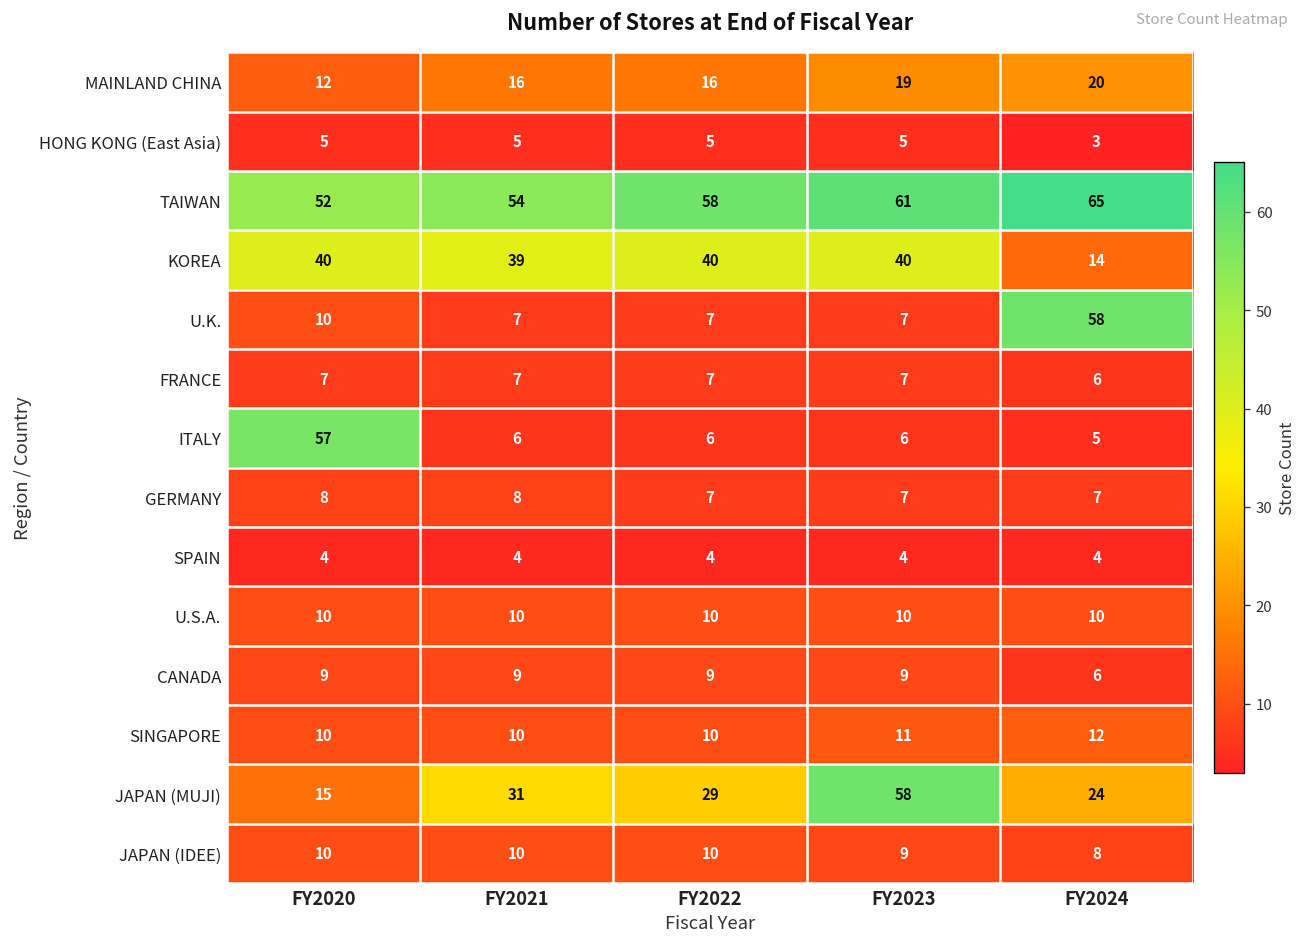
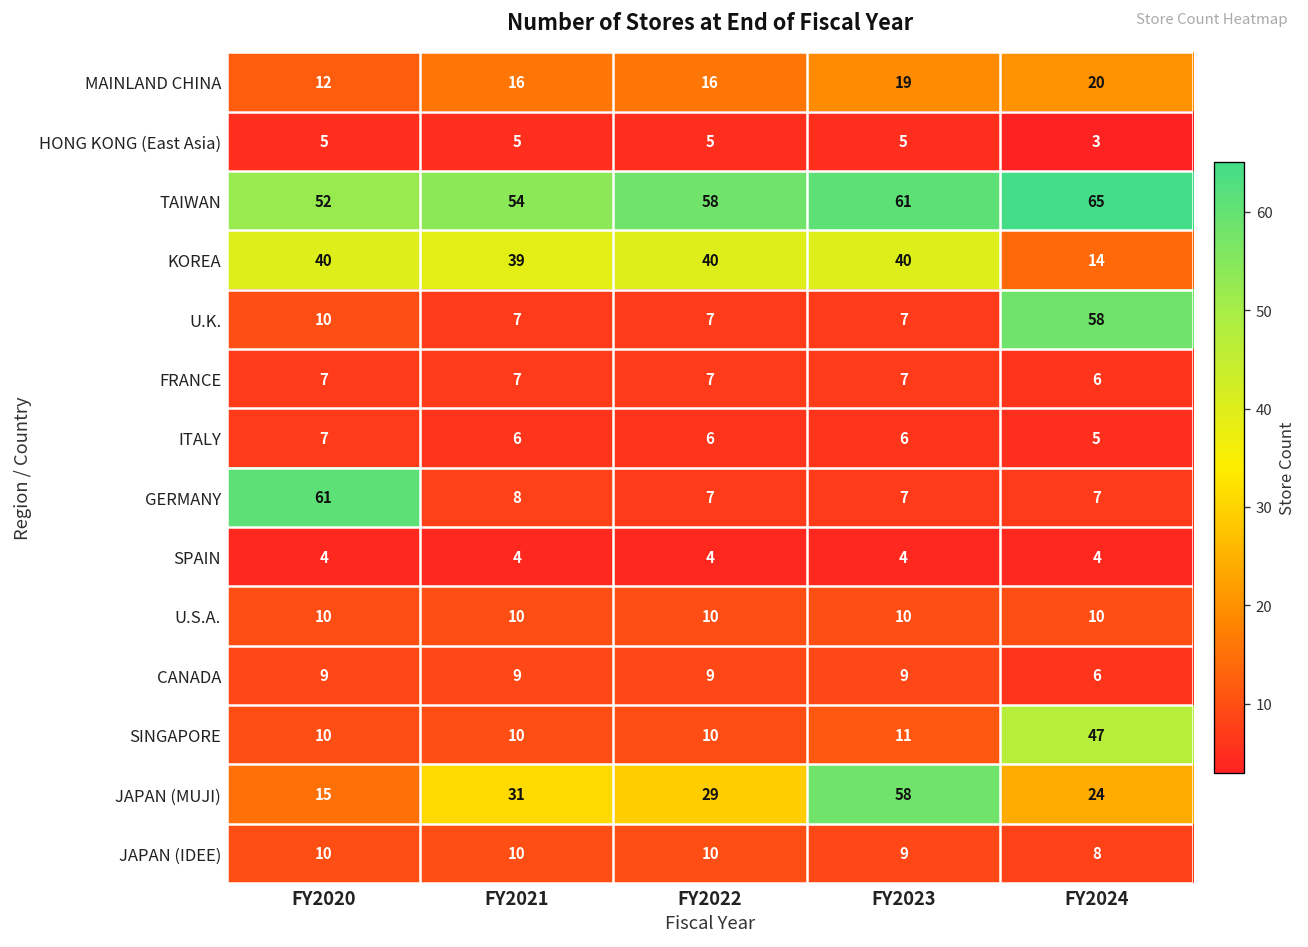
  {
    "MAINLAND CHINA": {
      "FY2020": 12,
      "FY2021": 16,
      "FY2022": 16,
      "FY2023": 19,
      "FY2024": 20
    },
    "HONG KONG (East Asia)": {
      "FY2020": 5,
      "FY2021": 5,
      "FY2022": 5,
      "FY2023": 5,
      "FY2024": 3
    },
    "TAIWAN": {
      "FY2020": 52,
      "FY2021": 54,
      "FY2022": 58,
      "FY2023": 61,
      "FY2024": 65
    },
    "KOREA": {
      "FY2020": 40,
      "FY2021": 39,
      "FY2022": 40,
      "FY2023": 40,
      "FY2024": 14
    },
    "U.K.": {
      "FY2020": 10,
      "FY2021": 7,
      "FY2022": 7,
      "FY2023": 7,
      "FY2024": 58
    },
    "FRANCE": {
      "FY2020": 7,
      "FY2021": 7,
      "FY2022": 7,
      "FY2023": 7,
      "FY2024": 6
    },
    "ITALY": {
-     "FY2020": 57,
+     "FY2020": 7,
      "FY2021": 6,
      "FY2022": 6,
      "FY2023": 6,
      "FY2024": 5
    },
    "GERMANY": {
-     "FY2020": 8,
+     "FY2020": 61,
      "FY2021": 8,
      "FY2022": 7,
      "FY2023": 7,
      "FY2024": 7
    },
    "SPAIN": {
      "FY2020": 4,
      "FY2021": 4,
      "FY2022": 4,
      "FY2023": 4,
      "FY2024": 4
    },
    "U.S.A.": {
      "FY2020": 10,
      "FY2021": 10,
      "FY2022": 10,
      "FY2023": 10,
      "FY2024": 10
    },
    "CANADA": {
      "FY2020": 9,
      "FY2021": 9,
      "FY2022": 9,
      "FY2023": 9,
      "FY2024": 6
    },
    "SINGAPORE": {
      "FY2020": 10,
      "FY2021": 10,
      "FY2022": 10,
      "FY2023": 11,
-     "FY2024": 12
+     "FY2024": 47
    },
    "JAPAN (MUJI)": {
      "FY2020": 15,
      "FY2021": 31,
      "FY2022": 29,
      "FY2023": 58,
      "FY2024": 24
    },
    "JAPAN (IDEE)": {
      "FY2020": 10,
      "FY2021": 10,
      "FY2022": 10,
      "FY2023": 9,
      "FY2024": 8
    }
  }
